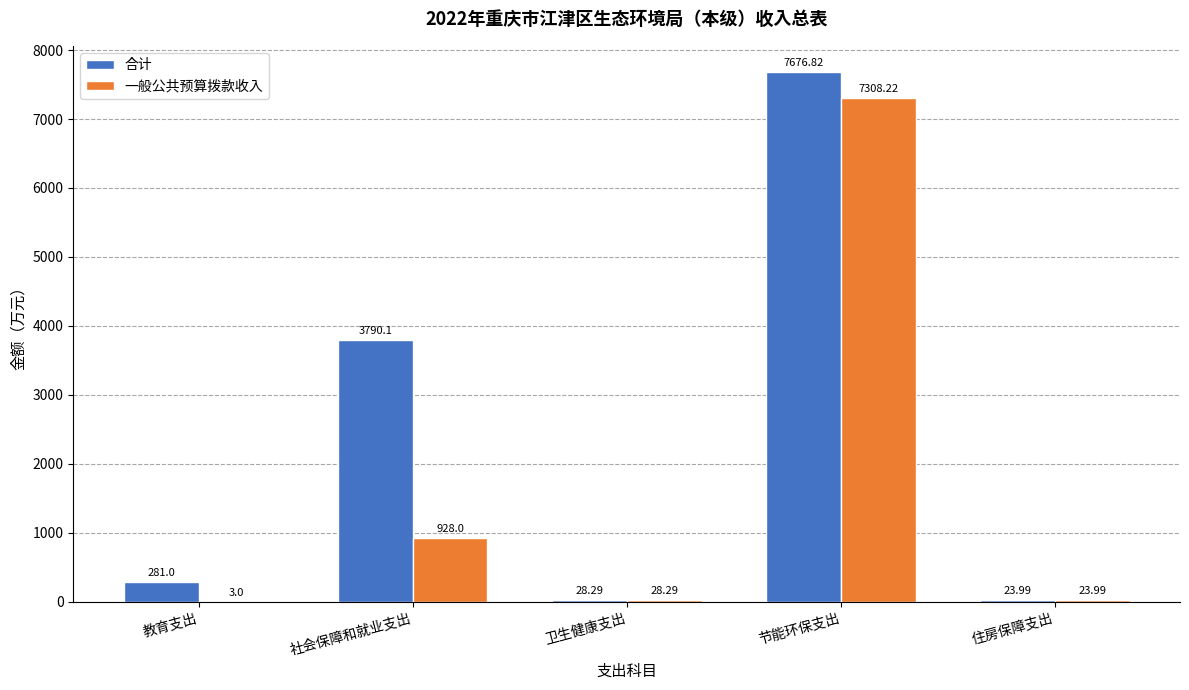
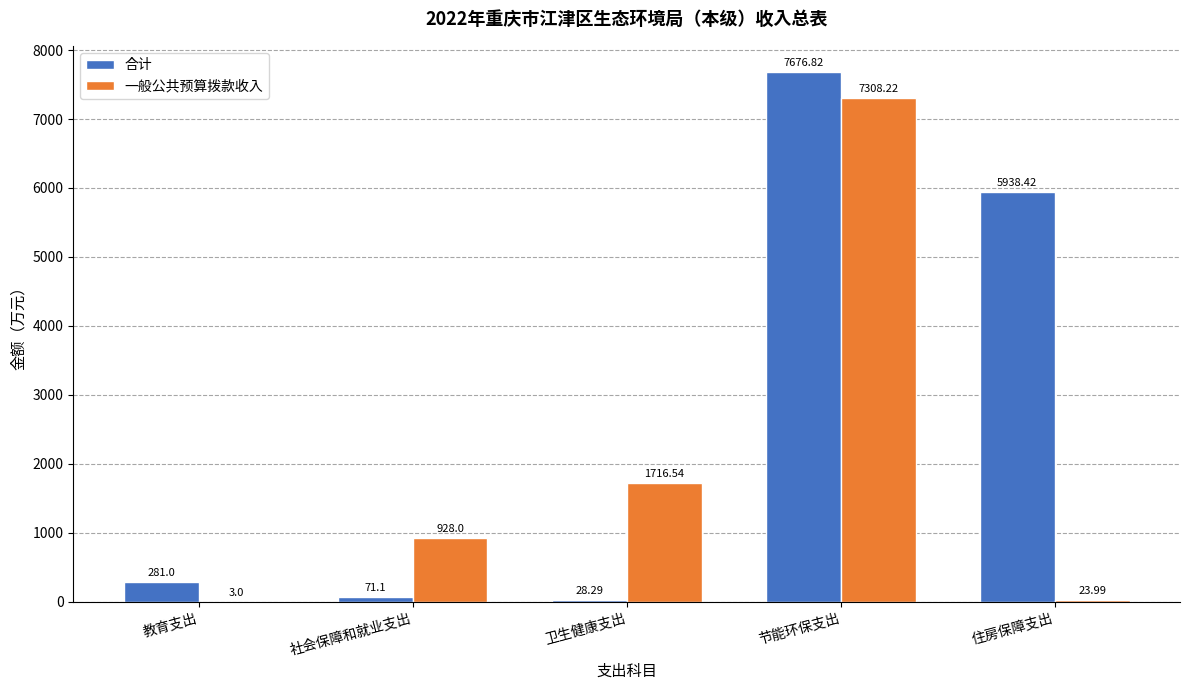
  {
    "合计": {
      "教育支出": 281.0,
-     "社会保障和就业支出": 3790.1,
+     "社会保障和就业支出": 71.1,
      "卫生健康支出": 28.29,
      "节能环保支出": 7676.82,
-     "住房保障支出": 23.99
+     "住房保障支出": 5938.42
    },
    "一般公共预算拨款收入": {
      "教育支出": 3.0,
      "社会保障和就业支出": 928.0,
-     "卫生健康支出": 28.29,
+     "卫生健康支出": 1716.54,
      "节能环保支出": 7308.22,
      "住房保障支出": 23.99
    }
  }
